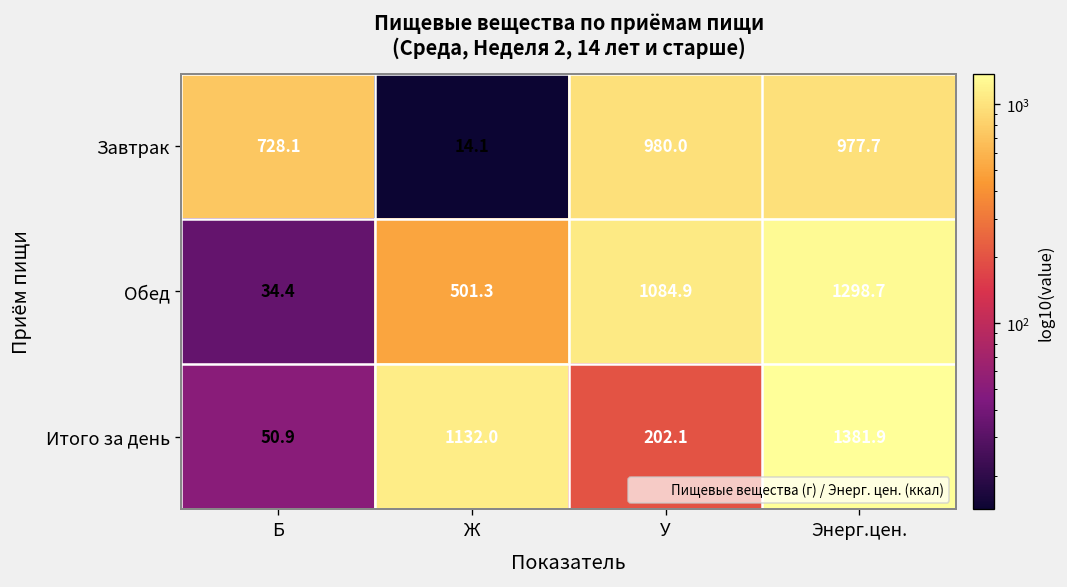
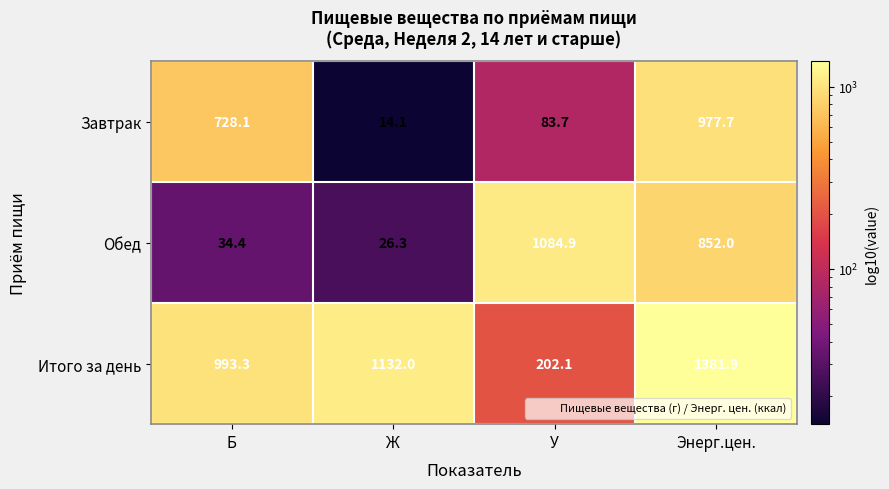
  {
    "Завтрак": {
      "Б": 728.1,
      "Ж": 14.1,
-     "У": 980.0,
+     "У": 83.7,
      "Энерг.цен.": 977.7
    },
    "Обед": {
      "Б": 34.4,
-     "Ж": 501.3,
+     "Ж": 26.3,
      "У": 1084.9,
-     "Энерг.цен.": 1298.7
+     "Энерг.цен.": 852.0
    },
    "Итого за день": {
-     "Б": 50.9,
+     "Б": 993.3,
      "Ж": 1132.0,
      "У": 202.1,
      "Энерг.цен.": 1381.9
    }
  }
